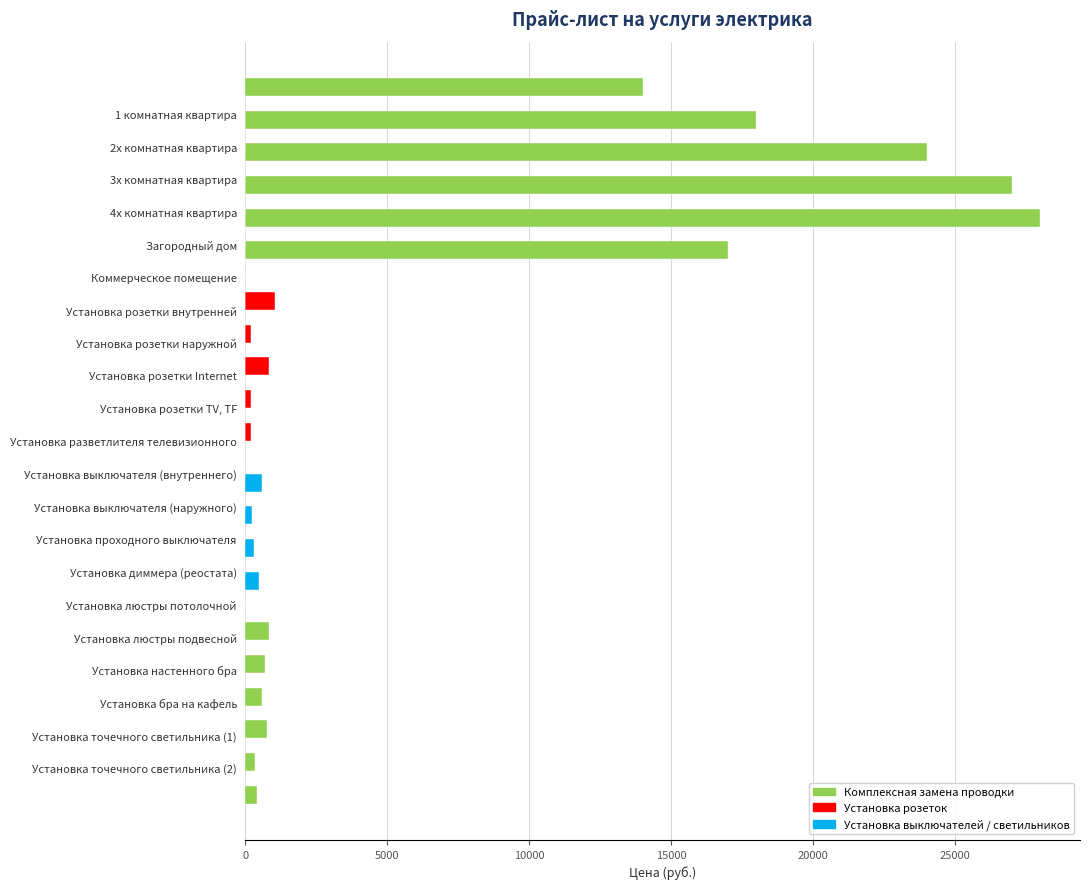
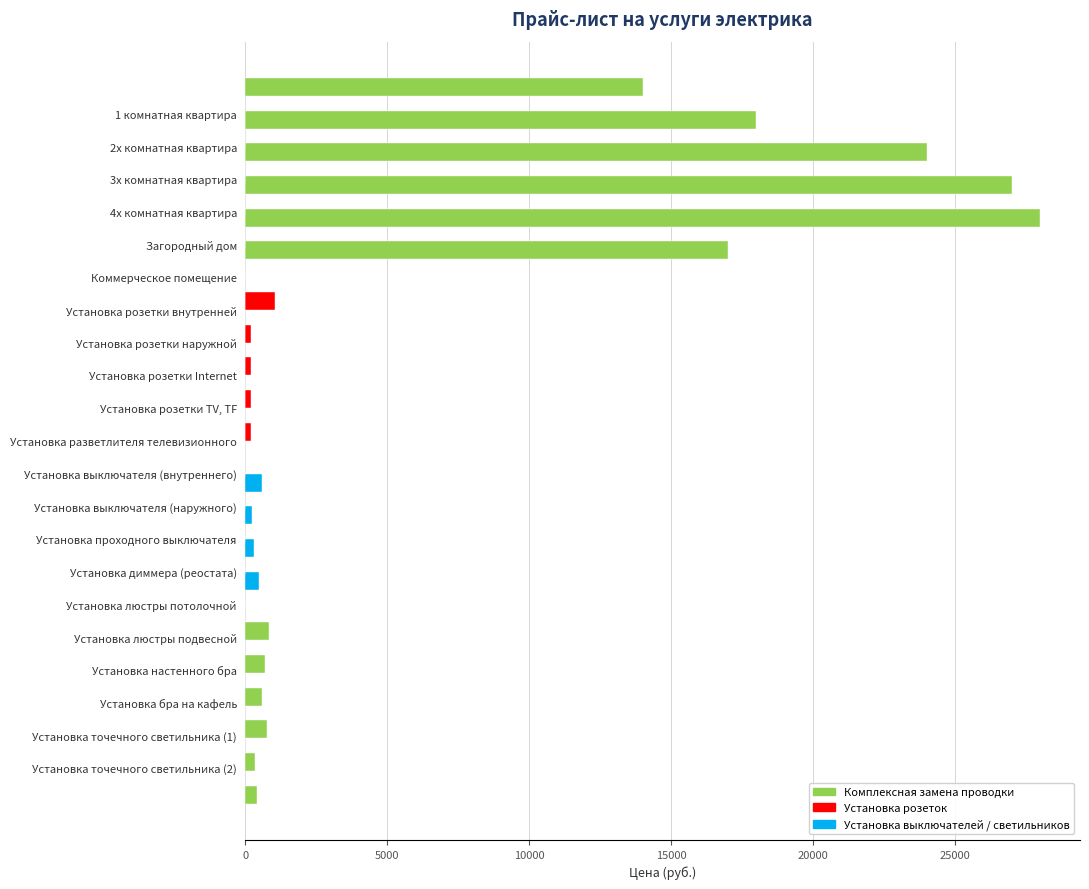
  {
    "Установка розеток": {
      "1 комнатная квартира": 0,
      "2х комнатная квартира": 0,
      "3х комнатная квартира": 0,
      "4х комнатная квартира": 0,
      "Загородный дом": 0,
      "Коммерческое помещение": 0,
      "Установка розетки внутренней": 1000,
      "Установка розетки наружной": 200,
-     "Установка розетки Internet": 800,
+     "Установка розетки Internet": 200,
      "Установка розетки TV, TF": 200,
      "Установка разветлителя телевизионного": 200,
      "Установка выключателя (внутреннего)": 0,
      "Установка выключателя (наружного)": 0,
      "Установка проходного выключателя": 0,
      "Установка диммера (реостата)": 0,
      "Установка люстры потолочной": 0,
      "Установка люстры подвесной": 0,
      "Установка настенного бра": 0,
      "Установка бра на кафель": 0,
      "Установка точечного светильника (1)": 0,
      "Установка точечного светильника (2)": 0
    }
  }
